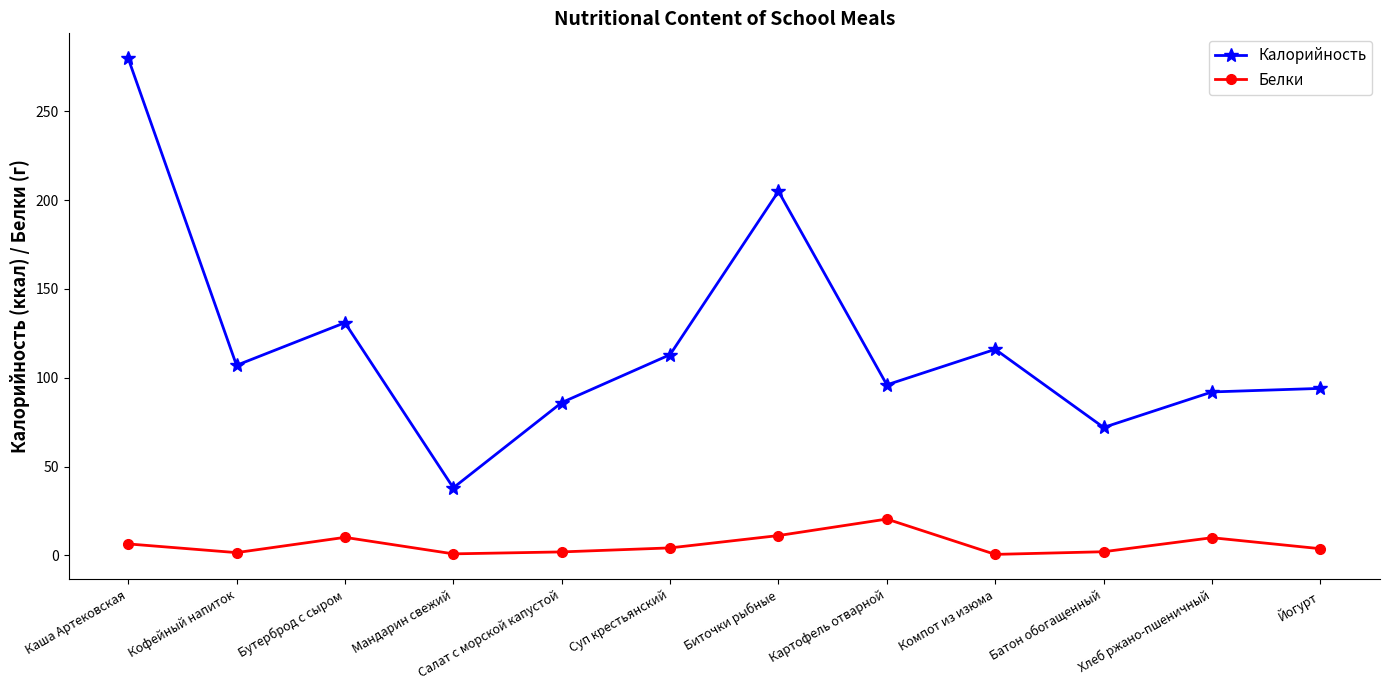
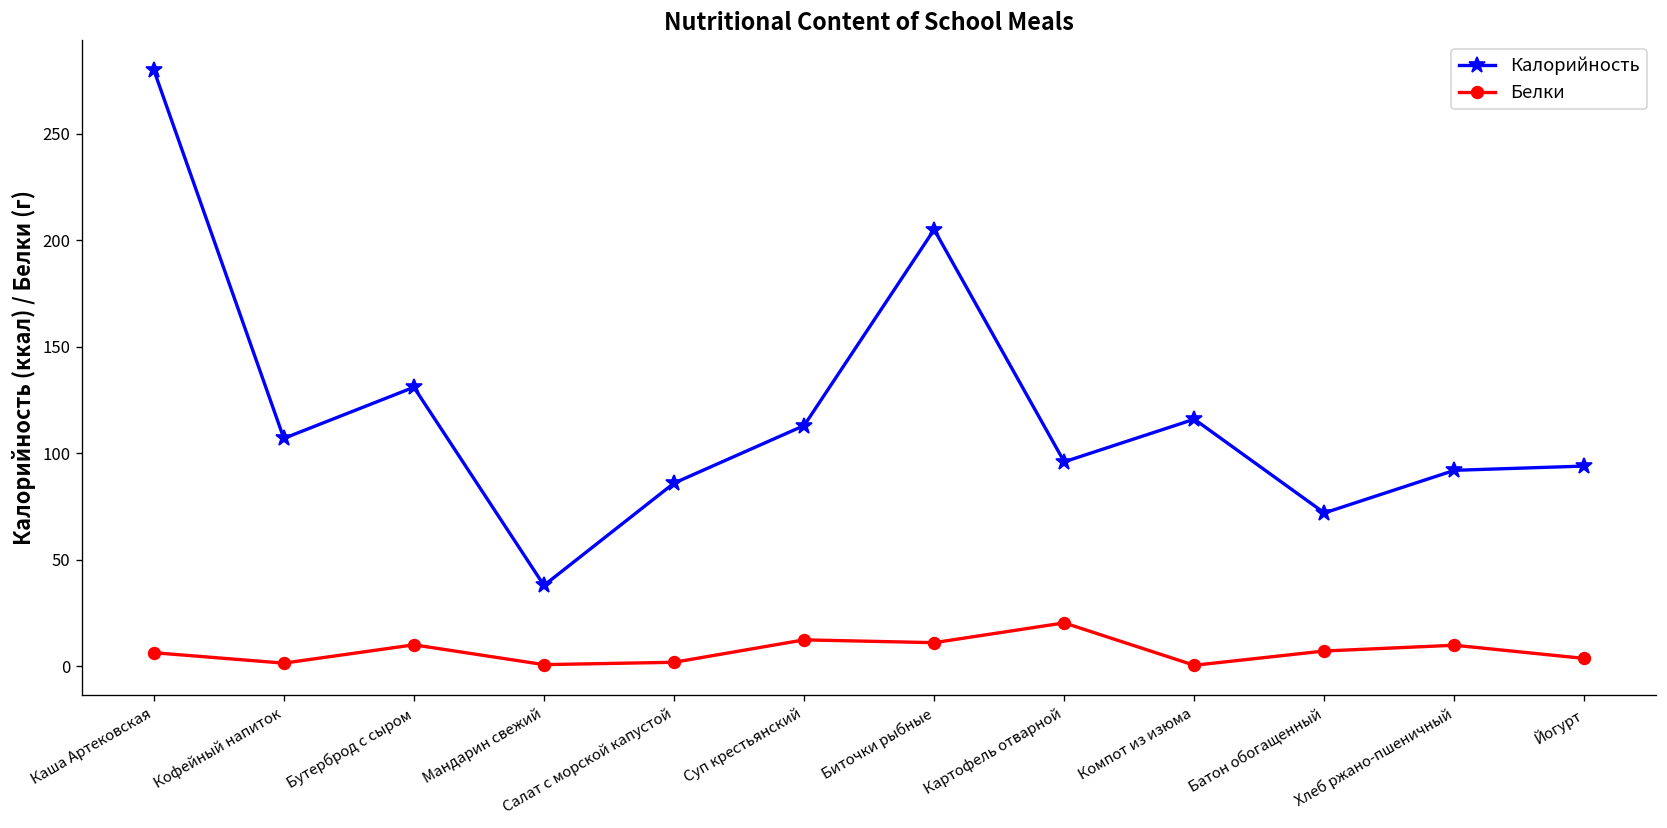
  {
    "Калорийность": {
      "Каша Артековская": 280,
      "Кофейный напиток": 107,
      "Бутерброд с сыром": 131,
      "Мандарин свежий": 38,
      "Салат с морской капустой": 86,
      "Суп крестьянский": 113,
      "Биточки рыбные": 205,
      "Картофель отварной": 96,
      "Компот из изюма": 116,
      "Батон обогащенный": 72,
      "Хлеб ржано-пшеничный": 92,
      "Йогурт": 94
    },
    "Белки": {
      "Каша Артековская": 6,
      "Кофейный напиток": 2,
      "Бутерброд с сыром": 10,
      "Мандарин свежий": 1,
      "Салат с морской капустой": 2,
-     "Суп крестьянский": 4,
+     "Суп крестьянский": 12,
      "Биточки рыбные": 11,
      "Картофель отварной": 20,
      "Компот из изюма": 1,
-     "Батон обогащенный": 2,
+     "Батон обогащенный": 7,
      "Хлеб ржано-пшеничный": 10,
      "Йогурт": 4
    }
  }
